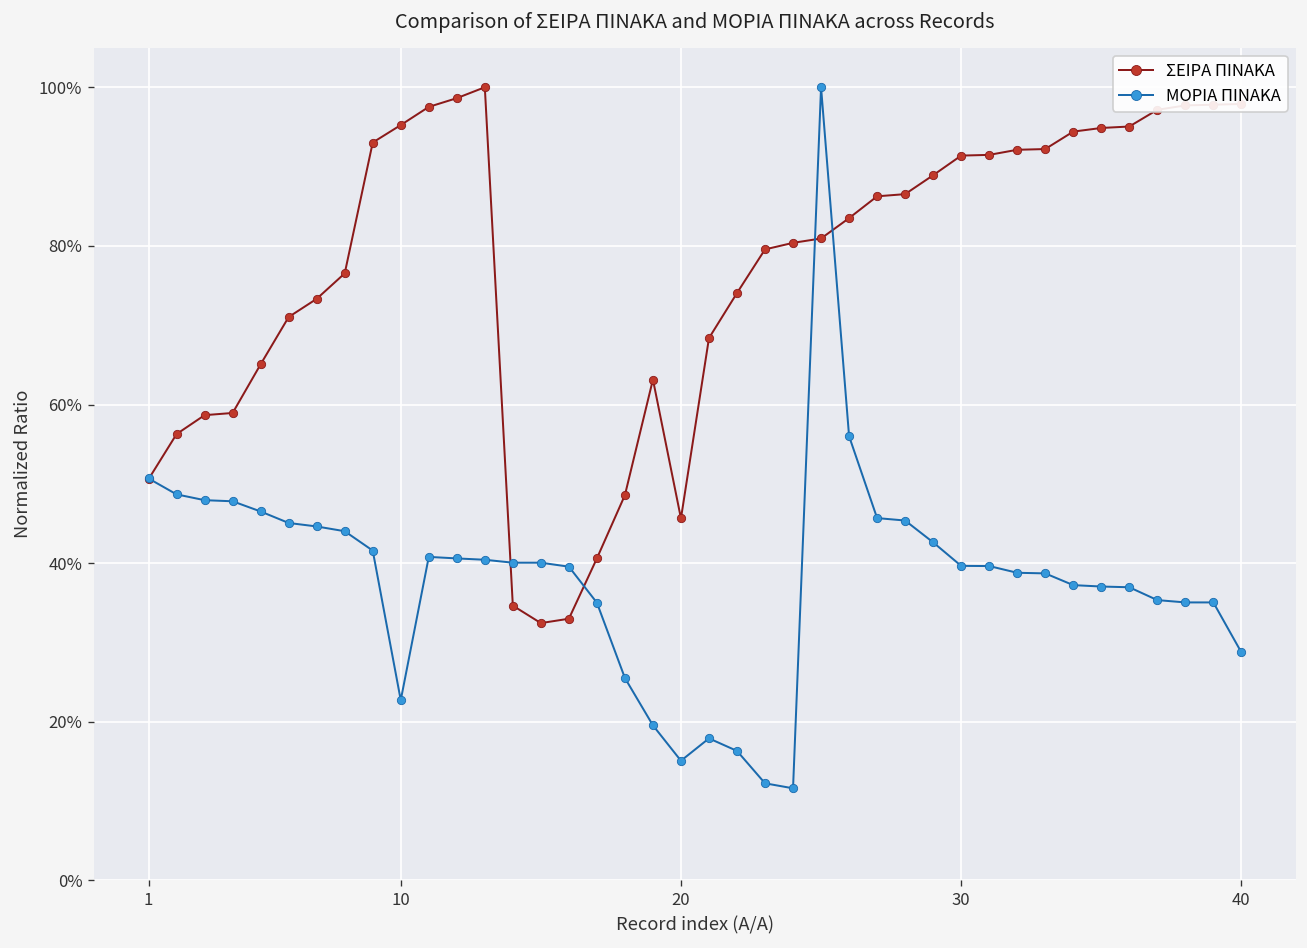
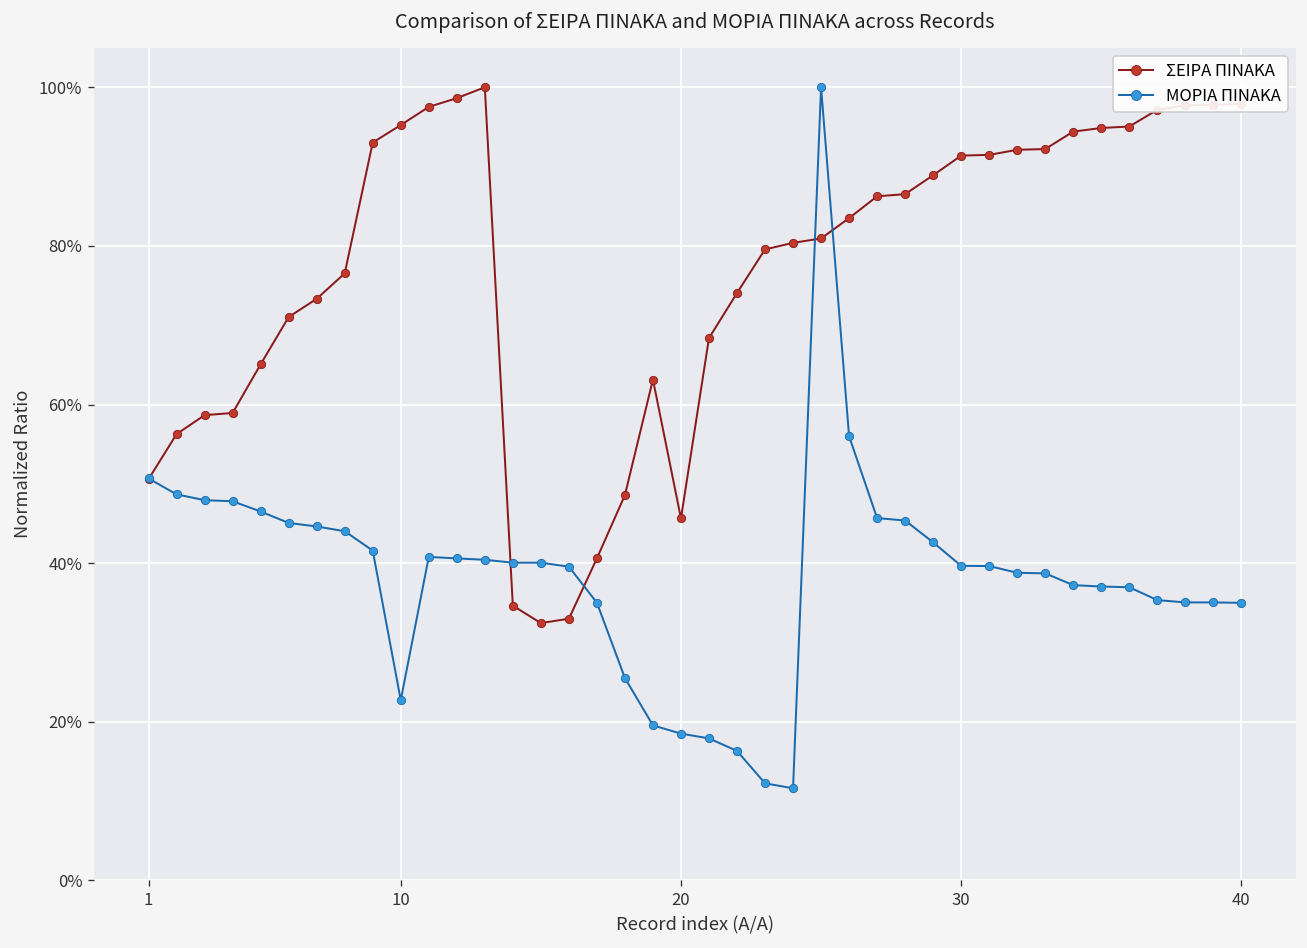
  {
    "ΣΕΙΡΑ ΠΙΝΑΚΑ": {
      "10": "95%",
      "20": "46%",
      "30": "91%"
    },
    "ΜΟΡΙΑ ΠΙΝΑΚΑ": {
      "10": "23%",
-     "20": "15%",
+     "20": "19%",
      "30": "40%",
-     "40": "29%"
+     "40": "35%"
    }
  }
